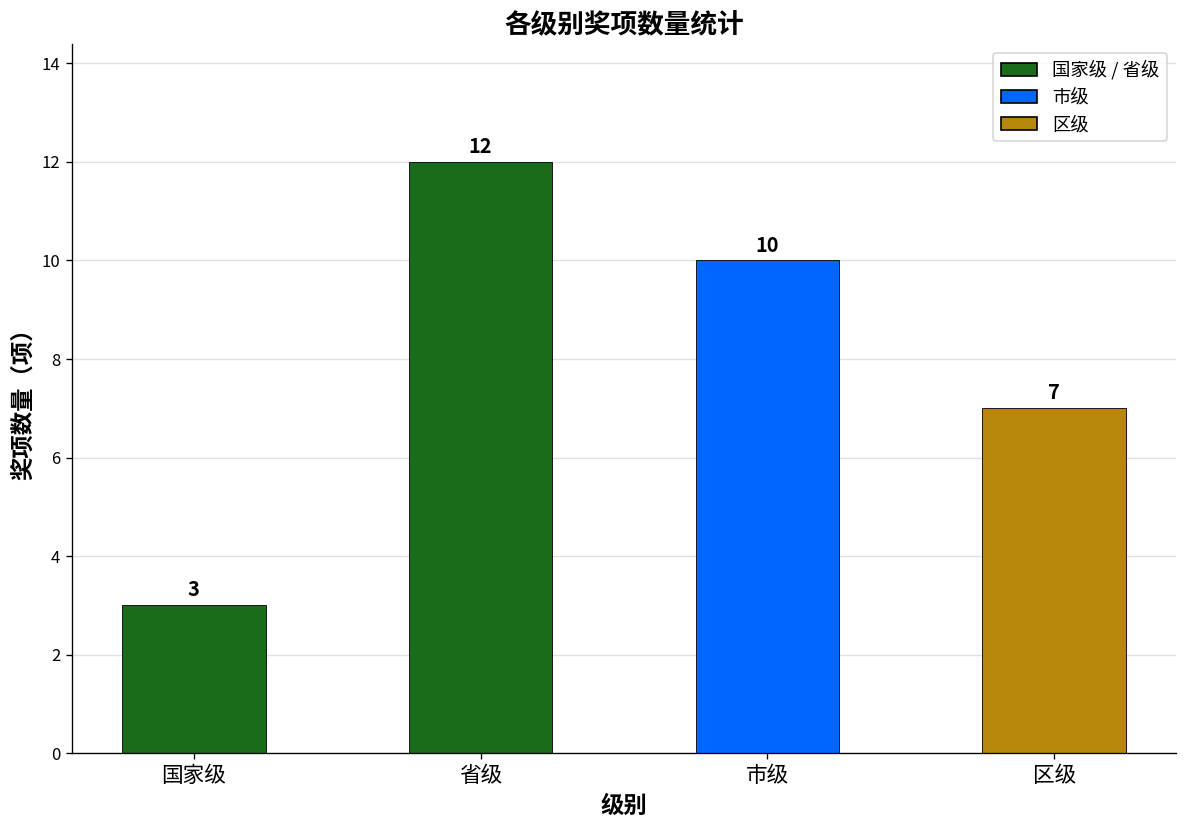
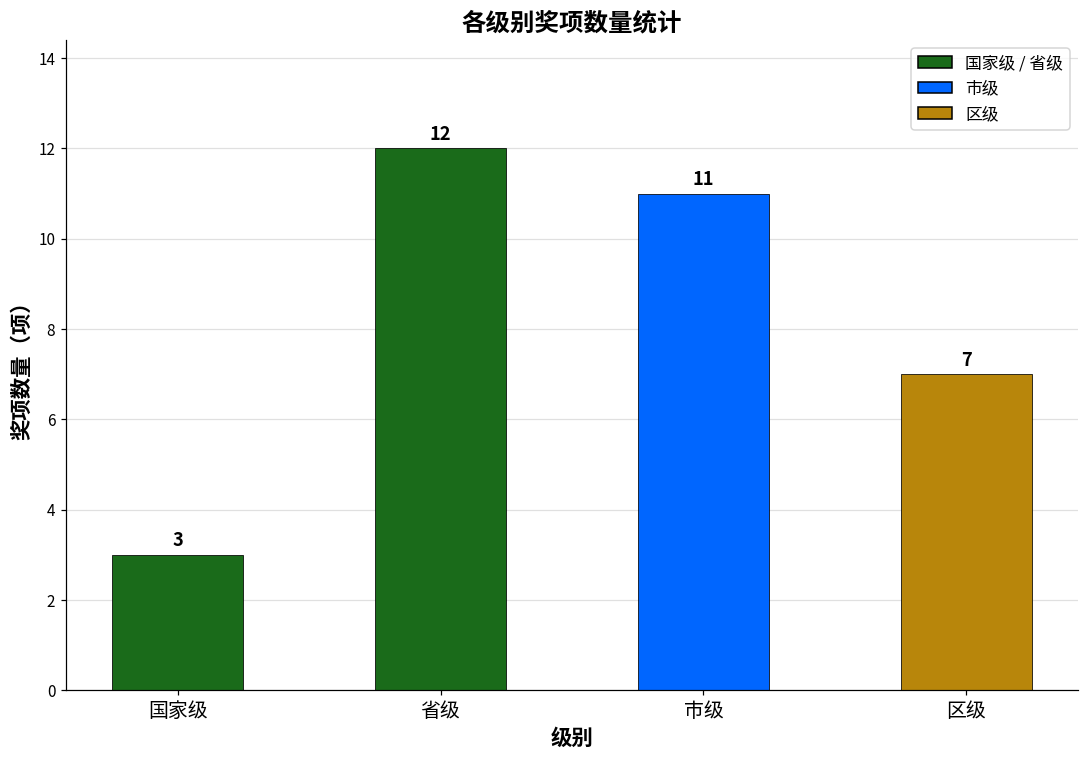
  {
    "国家级": 3,
    "省级": 12,
-   "市级": 10,
+   "市级": 11,
    "区级": 7
  }
